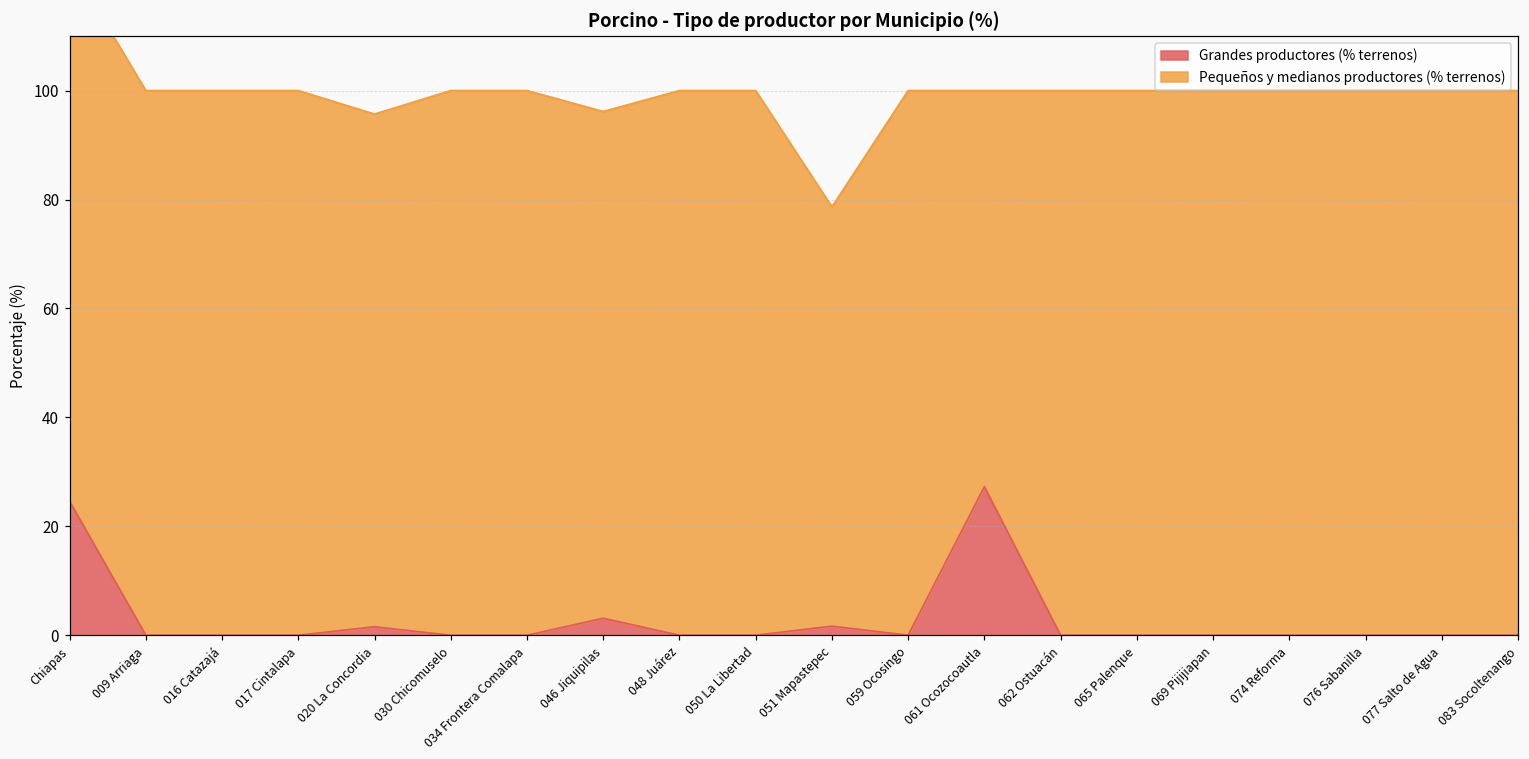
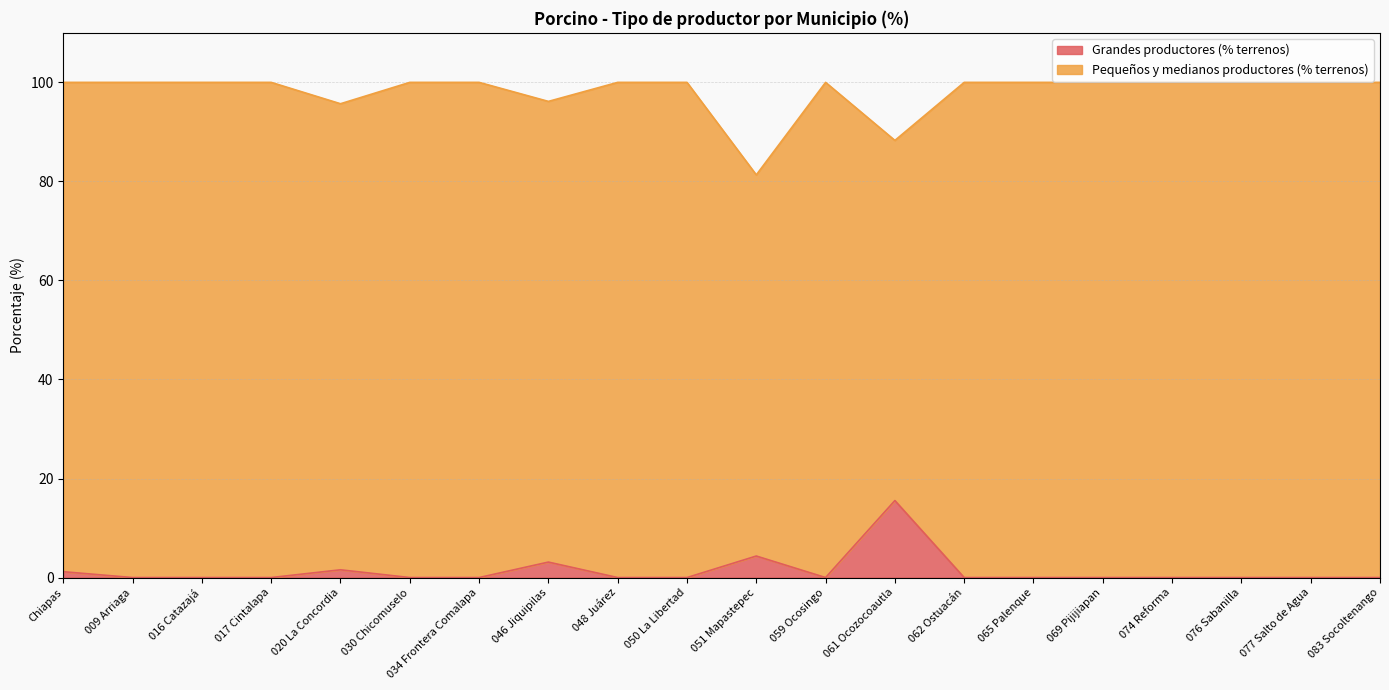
  {
    "Grandes productores (% terrenos)": {
-     "Chiapas": 25,
+     "Chiapas": 1,
      "009 Arriaga": 0,
      "016 Catazajá": 0,
      "017 Cintalapa": 0,
      "020 La Concordia": 2,
      "030 Chicomuselo": 0,
      "034 Frontera Comalapa": 0,
      "046 Jiquipilas": 3,
      "048 Juárez": 0,
      "050 La Libertad": 0,
-     "051 Mapastepec": 2,
+     "051 Mapastepec": 4,
      "059 Ocosingo": 0,
-     "061 Ocozocoautla": 27,
+     "061 Ocozocoautla": 16,
      "062 Ostuacán": 0,
      "065 Palenque": 0,
      "069 Pijijiapan": 0,
      "074 Reforma": 0,
      "076 Sabanilla": 0,
      "077 Salto de Agua": 0,
      "083 Socoltenango": 0
    },
    "Pequeños y medianos productores (% terrenos)": {
      "009 Arriaga": 100,
      "016 Catazajá": 100,
      "017 Cintalapa": 100,
      "020 La Concordia": 94,
      "030 Chicomuselo": 100,
      "034 Frontera Comalapa": 100,
      "046 Jiquipilas": 93,
      "048 Juárez": 100,
      "050 La Libertad": 100,
      "051 Mapastepec": 77,
      "059 Ocosingo": 100,
      "061 Ocozocoautla": 73,
      "062 Ostuacán": 100,
      "065 Palenque": 100,
      "069 Pijijiapan": 100,
      "074 Reforma": 100,
      "076 Sabanilla": 100,
      "077 Salto de Agua": 100,
      "083 Socoltenango": 100
    }
  }
